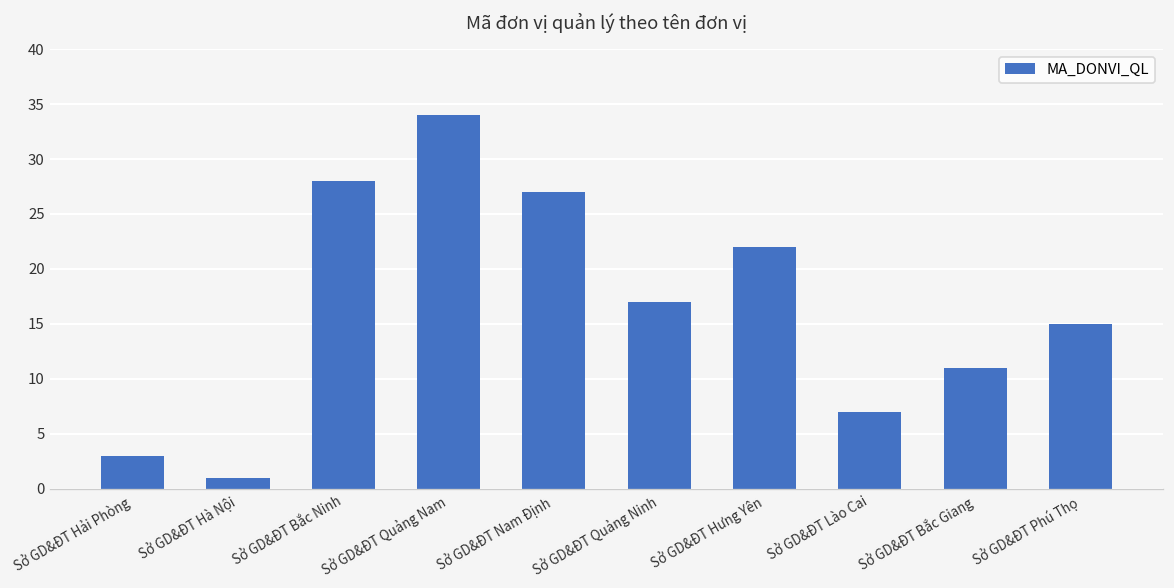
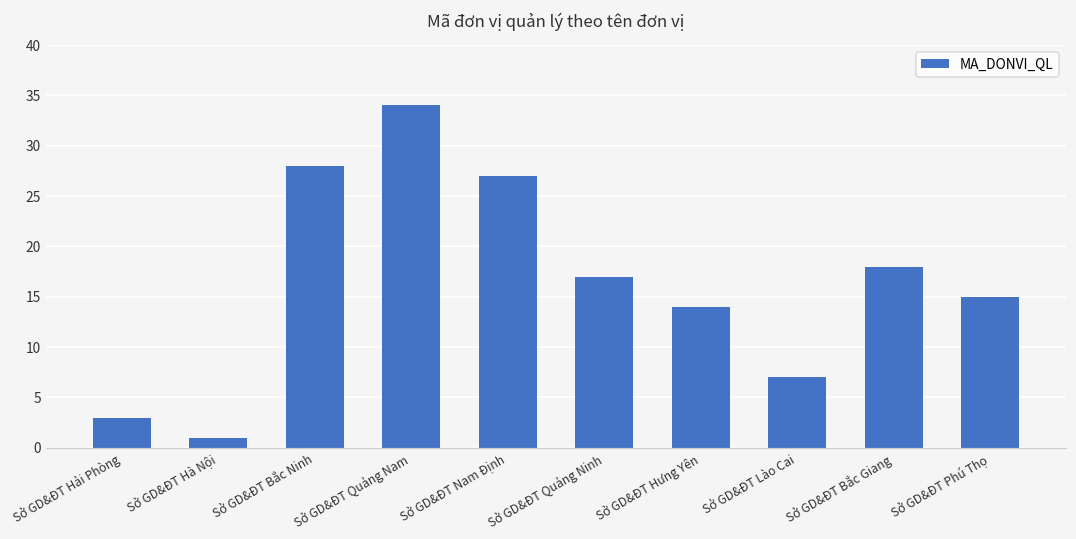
  {
    "Sở GD&ĐT Hải Phòng": 3,
    "Sở GD&ĐT Hà Nội": 1,
    "Sở GD&ĐT Bắc Ninh": 28,
    "Sở GD&ĐT Quảng Nam": 34,
    "Sở GD&ĐT Nam Định": 27,
    "Sở GD&ĐT Quảng Ninh": 17,
-   "Sở GD&ĐT Hưng Yên": 22,
+   "Sở GD&ĐT Hưng Yên": 14,
    "Sở GD&ĐT Lào Cai": 7,
-   "Sở GD&ĐT Bắc Giang": 11,
+   "Sở GD&ĐT Bắc Giang": 18,
    "Sở GD&ĐT Phú Thọ": 15
  }
